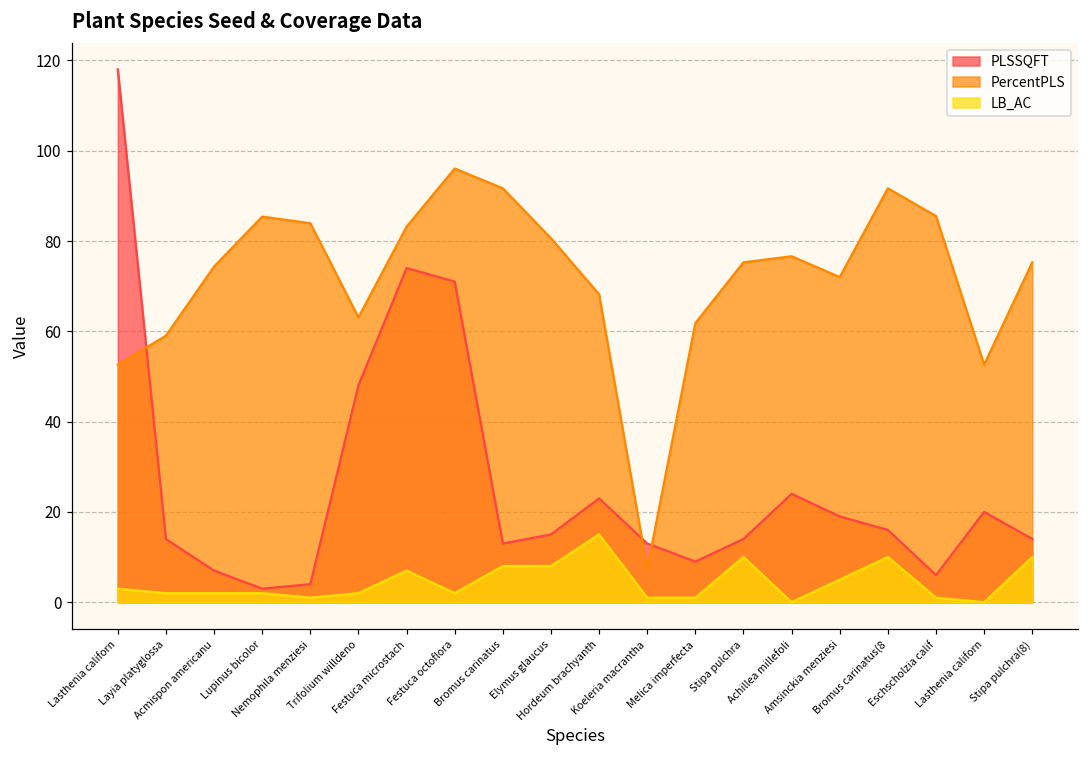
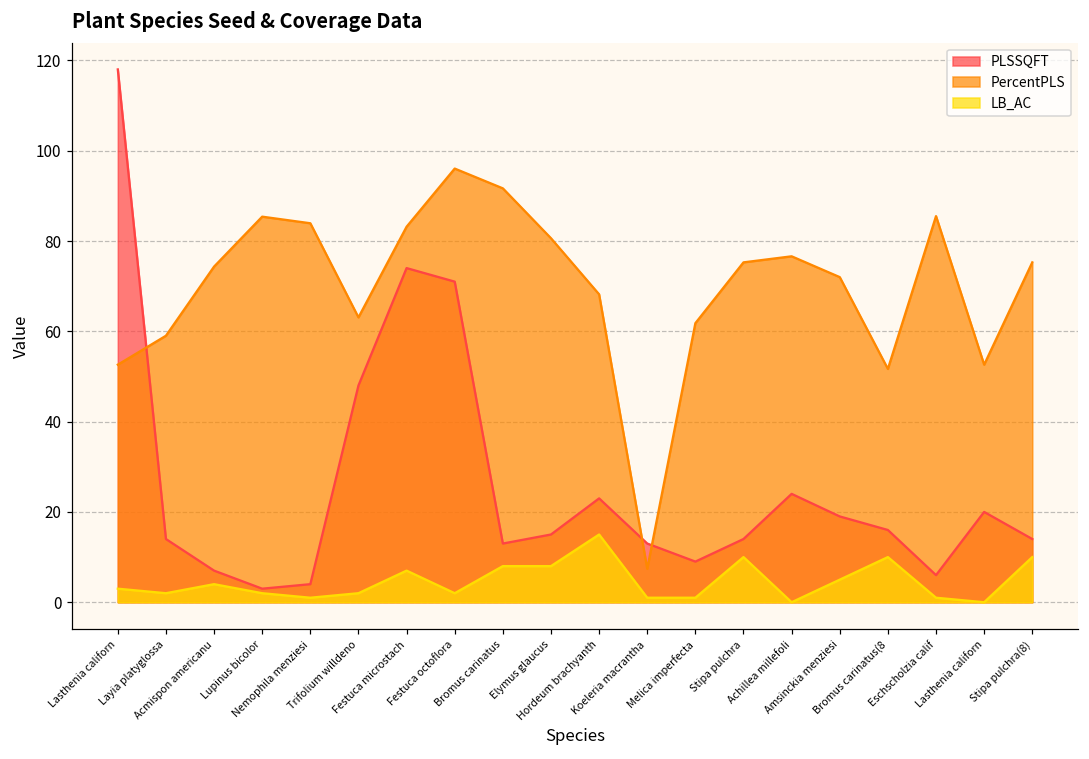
  {
    "PLSSQFT": {
      "Layia platyglossa": 14,
      "Acmispon americanu": 7,
      "Lupinus bicolor": 3,
      "Nemophila menziesi": 4,
      "Trifolium willdeno": 48,
      "Festuca microstach": 74,
      "Festuca octoflora": 71,
      "Bromus carinatus": 13,
      "Elymus glaucus": 15,
      "Hordeum brachyanth": 23,
      "Koeleria macrantha": 13,
      "Melica imperfecta": 9,
      "Stipa pulchra": 14,
      "Achillea millefoli": 24,
      "Amsinckia menziesi": 19,
      "Bromus carinatus(8": 16,
      "Eschscholzia calif": 6,
      "Stipa pulchra(8)": 14
    },
    "PercentPLS": {
      "Layia platyglossa": 59,
      "Acmispon americanu": 74,
      "Lupinus bicolor": 85,
      "Nemophila menziesi": 84,
      "Trifolium willdeno": 63,
      "Festuca microstach": 83,
      "Festuca octoflora": 96,
      "Bromus carinatus": 92,
      "Elymus glaucus": 81,
      "Hordeum brachyanth": 68,
      "Koeleria macrantha": 7,
      "Melica imperfecta": 62,
      "Stipa pulchra": 75,
      "Achillea millefoli": 77,
      "Amsinckia menziesi": 72,
-     "Bromus carinatus(8": 92,
+     "Bromus carinatus(8": 52,
      "Eschscholzia calif": 86,
      "Stipa pulchra(8)": 75
    },
    "LB_AC": {
      "Layia platyglossa": 2,
-     "Acmispon americanu": 2,
+     "Acmispon americanu": 4,
      "Lupinus bicolor": 2,
      "Nemophila menziesi": 1,
      "Trifolium willdeno": 2,
      "Festuca microstach": 7,
      "Festuca octoflora": 2,
      "Bromus carinatus": 8,
      "Elymus glaucus": 8,
      "Hordeum brachyanth": 15,
      "Koeleria macrantha": 1,
      "Melica imperfecta": 1,
      "Stipa pulchra": 10,
      "Achillea millefoli": 0,
      "Amsinckia menziesi": 5,
      "Bromus carinatus(8": 10,
      "Eschscholzia calif": 1,
      "Stipa pulchra(8)": 10
    }
  }
